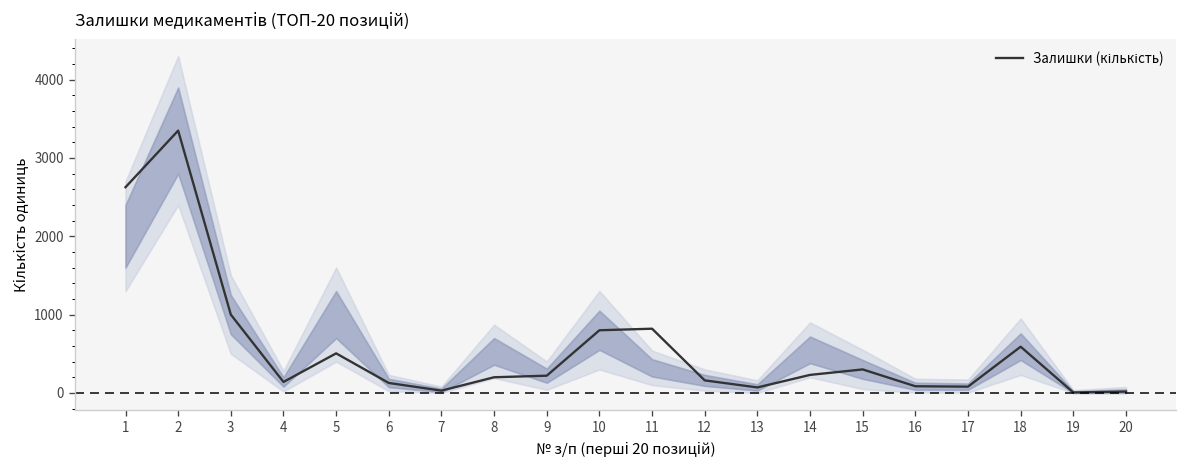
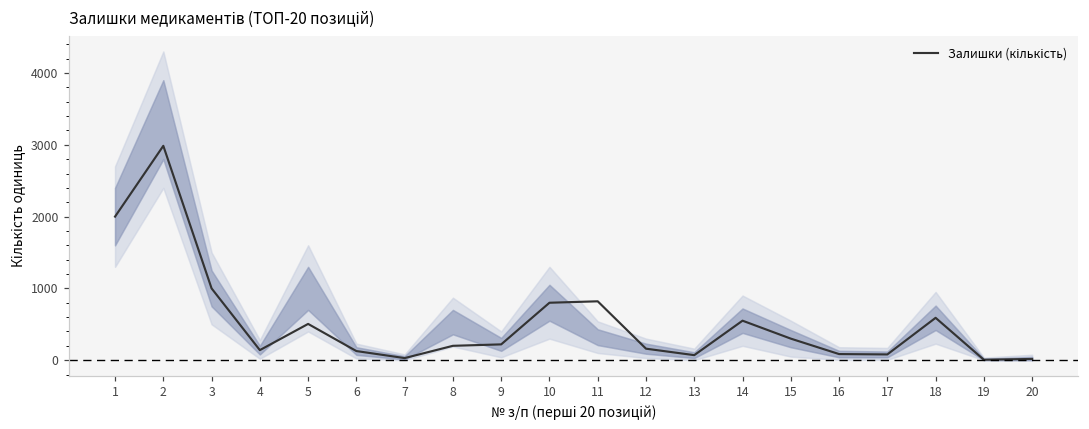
  {
    "Залишки (кількість)": {
-     "1": 2600,
-     "2": 3400,
+     "1": 2000,
+     "2": 3000,
      "3": 1000,
      "4": 100,
      "5": 500,
      "6": 100,
      "8": 200,
      "9": 200,
      "10": 800,
      "11": 800,
      "12": 200,
      "13": 100,
-     "14": 200,
+     "14": 600,
      "15": 300,
      "16": 100,
      "17": 100,
      "18": 600
    }
  }
